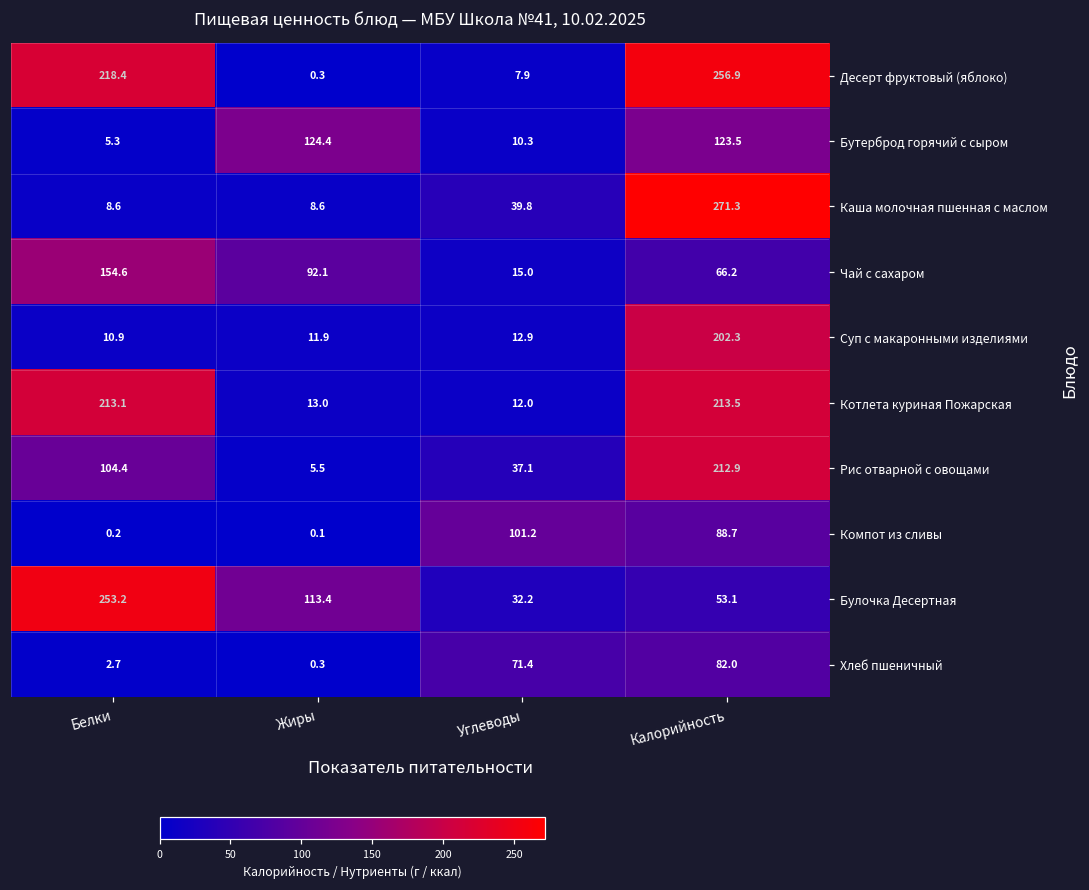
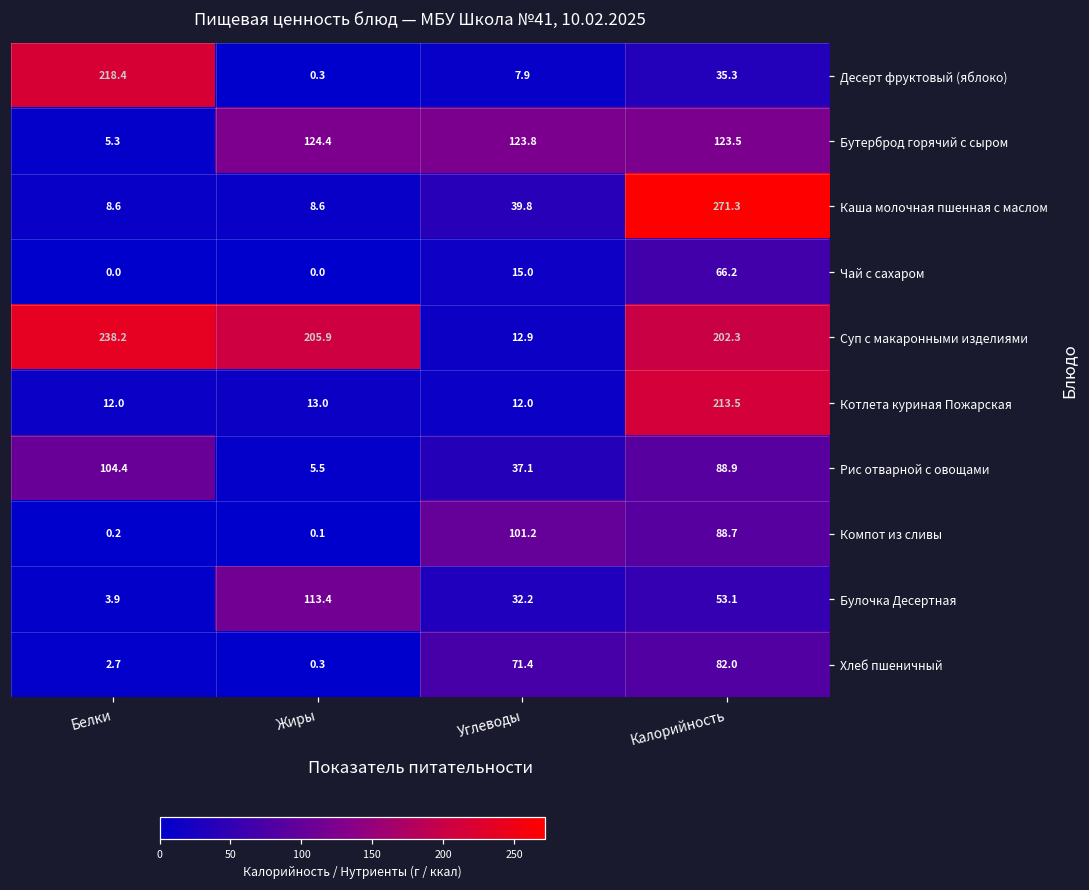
  {
    "Десерт фруктовый (яблоко)": {
      "Белки": 218.4,
      "Жиры": 0.3,
      "Углеводы": 7.9,
-     "Калорийность": 256.9
+     "Калорийность": 35.3
    },
    "Бутерброд горячий с сыром": {
      "Белки": 5.3,
      "Жиры": 124.4,
-     "Углеводы": 10.3,
+     "Углеводы": 123.8,
      "Калорийность": 123.5
    },
    "Каша молочная пшенная с маслом": {
      "Белки": 8.6,
      "Жиры": 8.6,
      "Углеводы": 39.8,
      "Калорийность": 271.3
    },
    "Чай с сахаром": {
-     "Белки": 154.6,
-     "Жиры": 92.1,
+     "Белки": 0.0,
+     "Жиры": 0.0,
      "Углеводы": 15.0,
      "Калорийность": 66.2
    },
    "Суп с макаронными изделиями": {
-     "Белки": 10.9,
-     "Жиры": 11.9,
+     "Белки": 238.2,
+     "Жиры": 205.9,
      "Углеводы": 12.9,
      "Калорийность": 202.3
    },
    "Котлета куриная Пожарская": {
-     "Белки": 213.1,
+     "Белки": 12.0,
      "Жиры": 13.0,
      "Углеводы": 12.0,
      "Калорийность": 213.5
    },
    "Рис отварной с овощами": {
      "Белки": 104.4,
      "Жиры": 5.5,
      "Углеводы": 37.1,
-     "Калорийность": 212.9
+     "Калорийность": 88.9
    },
    "Компот из сливы": {
      "Белки": 0.2,
      "Жиры": 0.1,
      "Углеводы": 101.2,
      "Калорийность": 88.7
    },
    "Булочка Десертная": {
-     "Белки": 253.2,
+     "Белки": 3.9,
      "Жиры": 113.4,
      "Углеводы": 32.2,
      "Калорийность": 53.1
    },
    "Хлеб пшеничный": {
      "Белки": 2.7,
      "Жиры": 0.3,
      "Углеводы": 71.4,
      "Калорийность": 82.0
    }
  }
